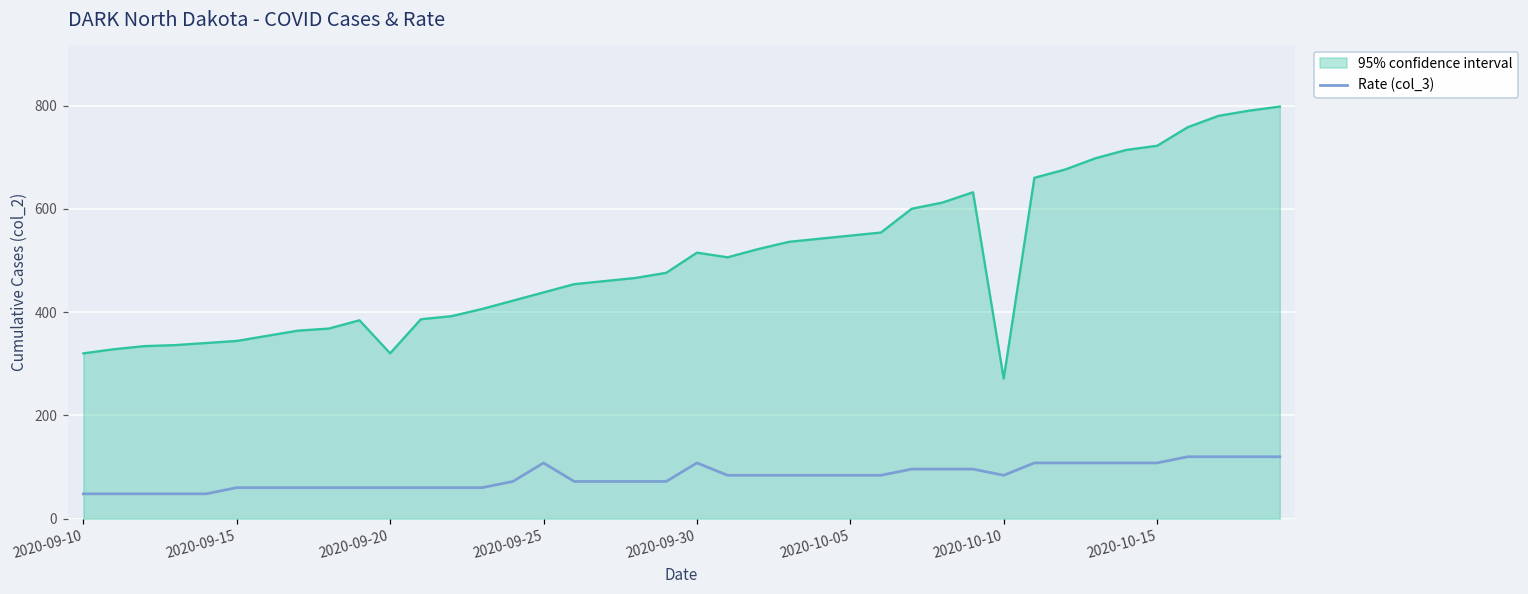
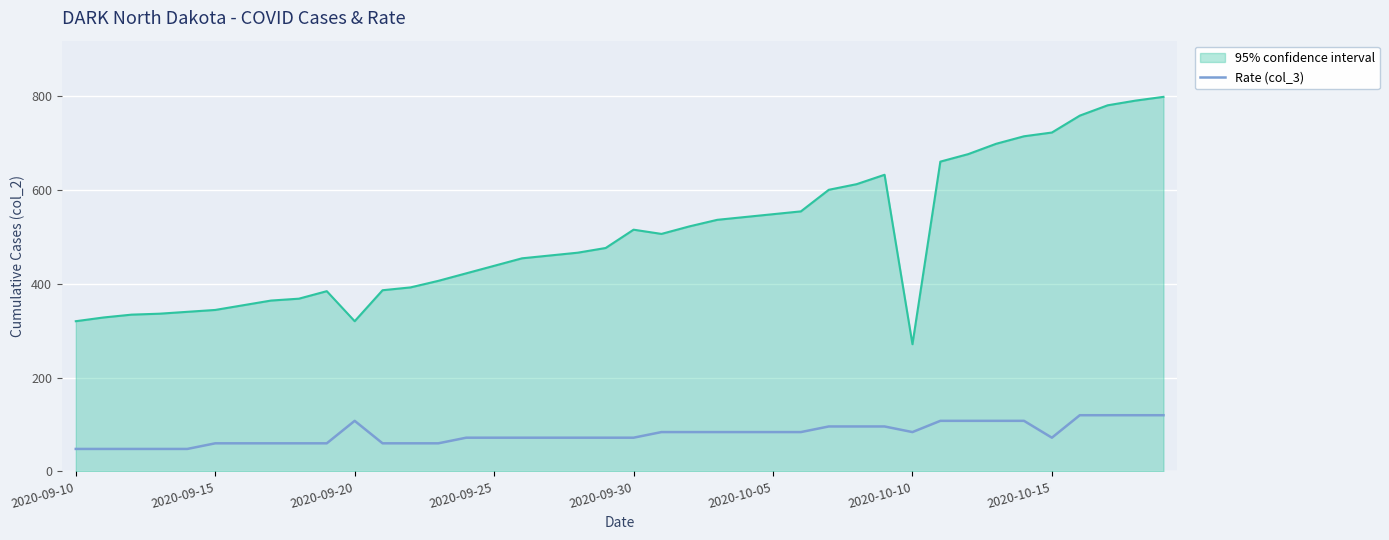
  {
    "95% confidence interval": {
      "2020-09-10": 320,
      "2020-09-15": 340,
      "2020-09-20": 320,
      "2020-09-25": 440,
      "2020-09-30": 520,
      "2020-10-05": 550,
      "2020-10-10": 270,
      "2020-10-15": 720
    },
    "Rate (col_3)": {
      "2020-09-10": 50,
      "2020-09-15": 60,
-     "2020-09-20": 60,
-     "2020-09-25": 110,
-     "2020-09-30": 110,
+     "2020-09-20": 110,
+     "2020-09-25": 70,
+     "2020-09-30": 70,
      "2020-10-05": 80,
      "2020-10-10": 80,
-     "2020-10-15": 110
+     "2020-10-15": 70
    }
  }
